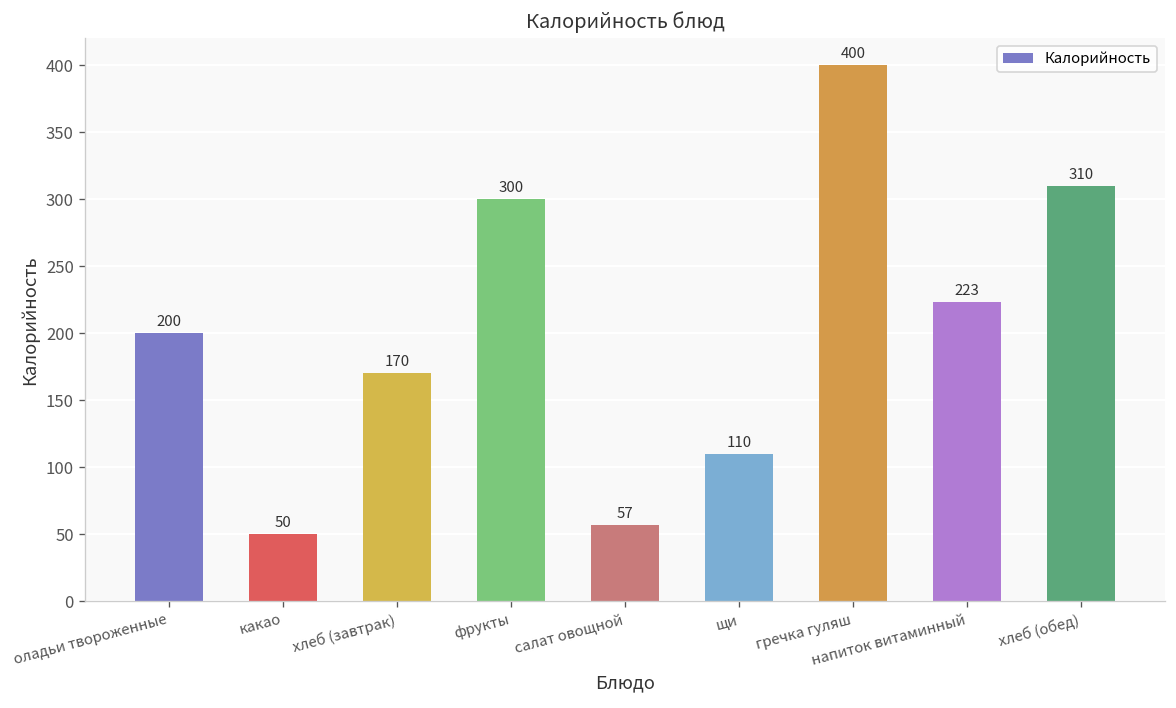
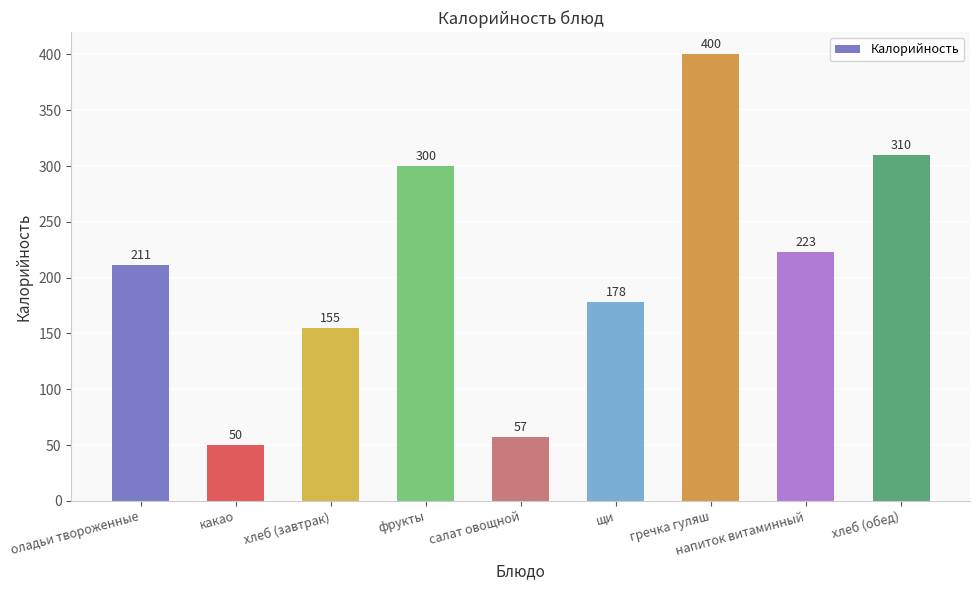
  {
-   "оладьи твороженные": 200,
+   "оладьи твороженные": 211,
    "какао": 50,
-   "хлеб (завтрак)": 170,
+   "хлеб (завтрак)": 155,
    "фрукты": 300,
    "салат овощной": 57,
-   "щи": 110,
+   "щи": 178,
    "гречка гуляш": 400,
    "напиток витаминный": 223,
    "хлеб (обед)": 310
  }
